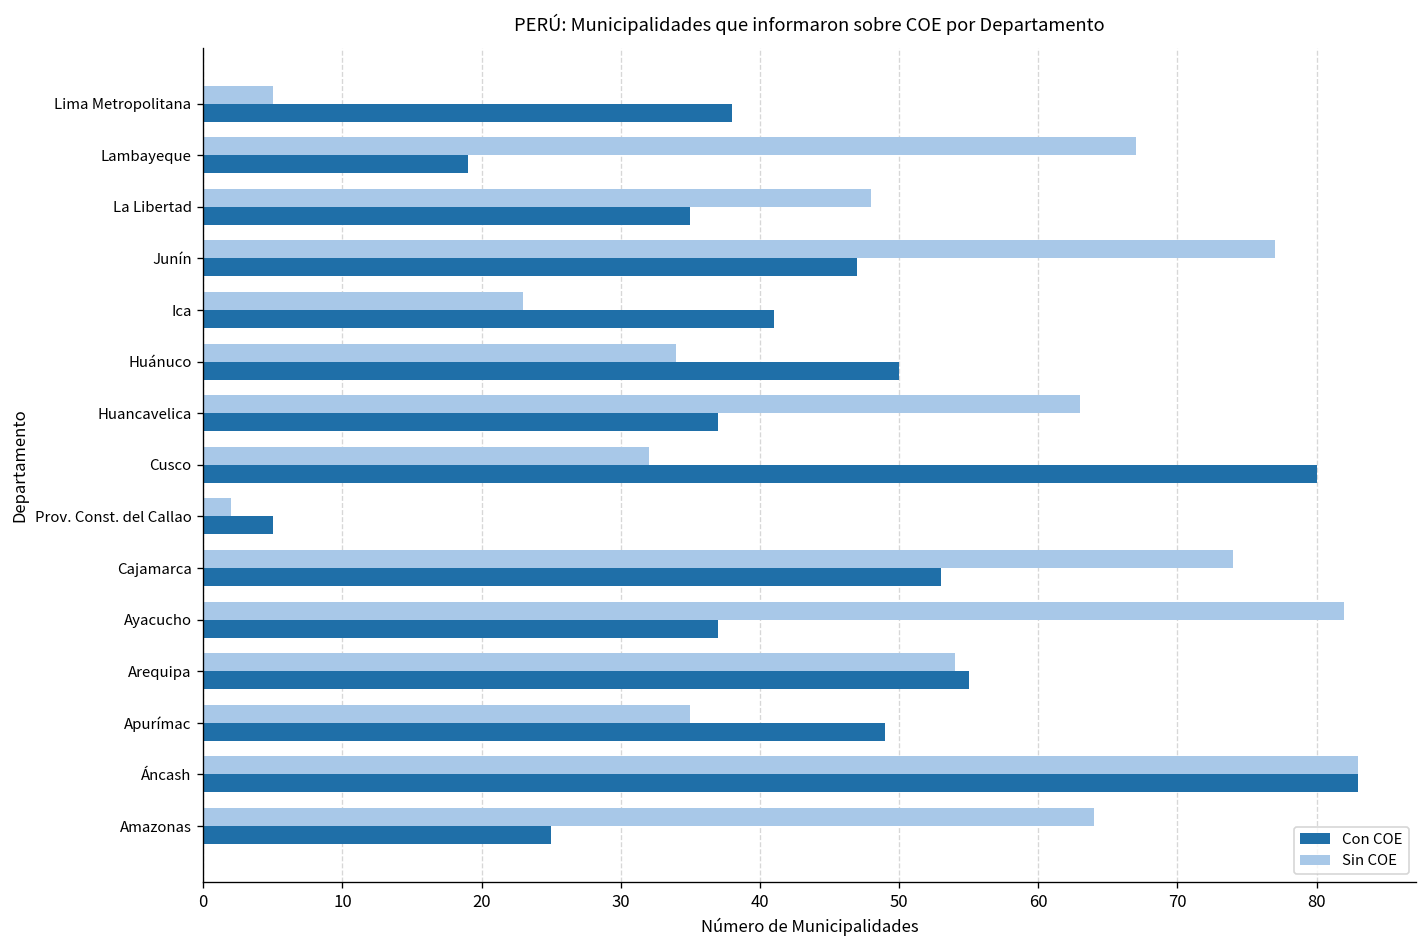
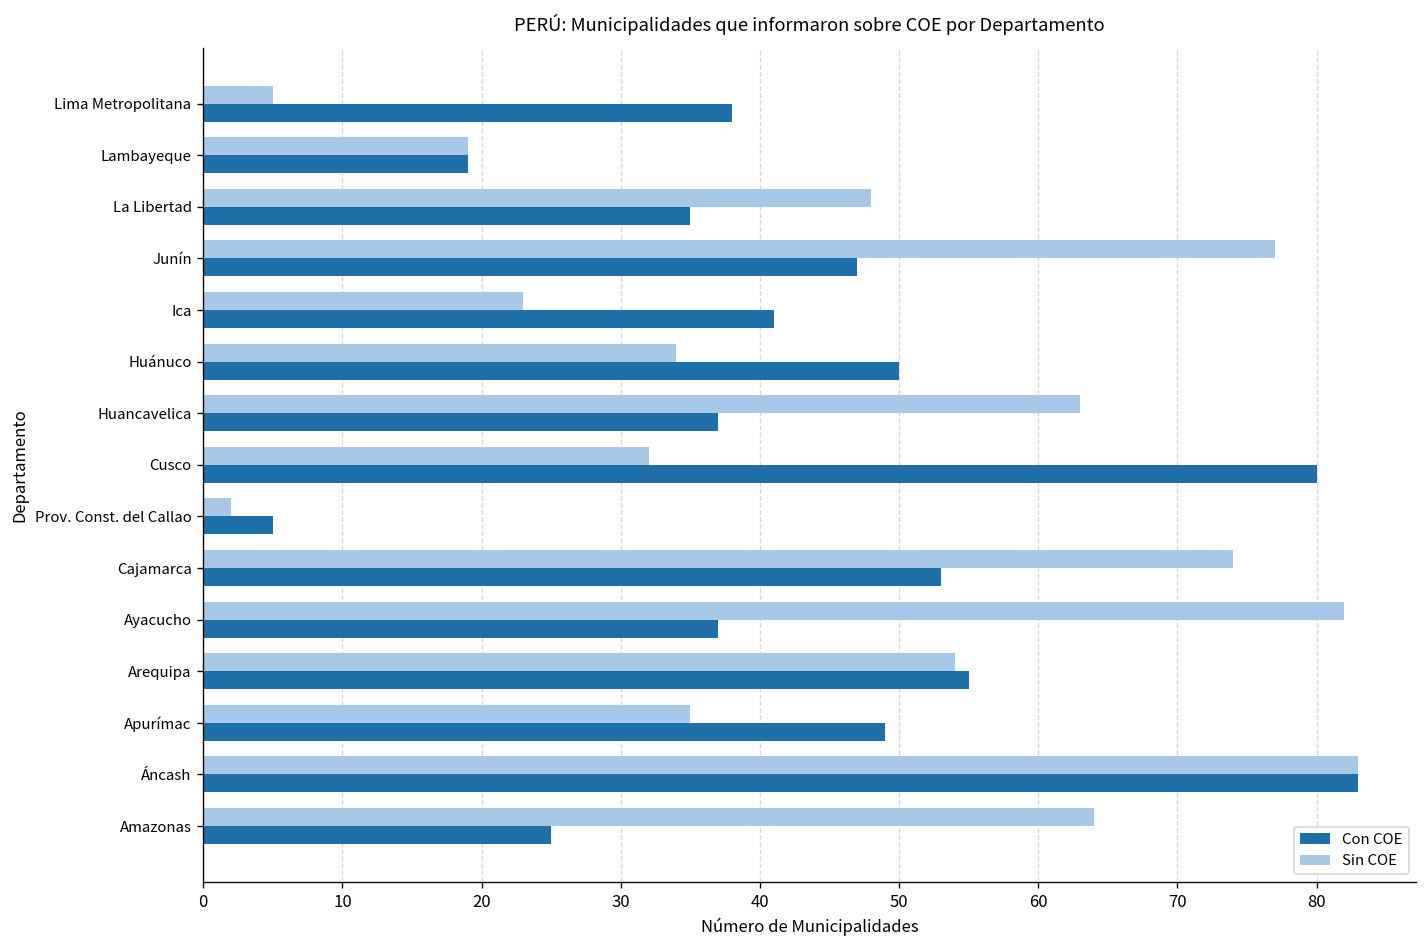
  {
    "Con COE": {
      "Lima Metropolitana": 38,
      "Lambayeque": 19,
      "La Libertad": 35,
      "Junín": 47,
      "Ica": 41,
      "Huánuco": 50,
      "Huancavelica": 37,
      "Cusco": 80,
      "Prov. Const. del Callao": 5,
      "Cajamarca": 53,
      "Ayacucho": 37,
      "Arequipa": 55,
      "Apurímac": 49,
      "Áncash": 83,
      "Amazonas": 25
    },
    "Sin COE": {
      "Lima Metropolitana": 5,
-     "Lambayeque": 67,
+     "Lambayeque": 19,
      "La Libertad": 48,
      "Junín": 77,
      "Ica": 23,
      "Huánuco": 34,
      "Huancavelica": 63,
      "Cusco": 32,
      "Prov. Const. del Callao": 2,
      "Cajamarca": 74,
      "Ayacucho": 82,
      "Arequipa": 54,
      "Apurímac": 35,
      "Áncash": 83,
      "Amazonas": 64
    }
  }
